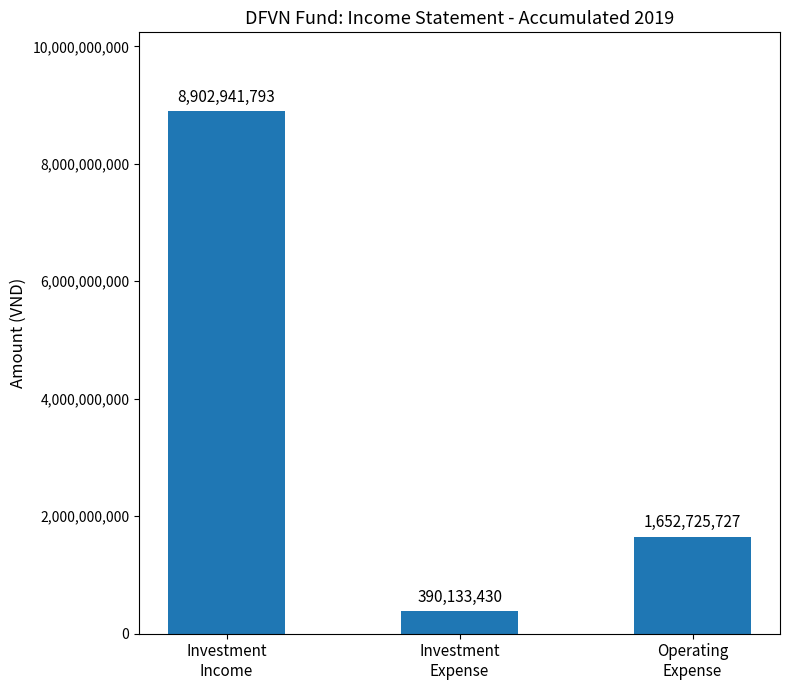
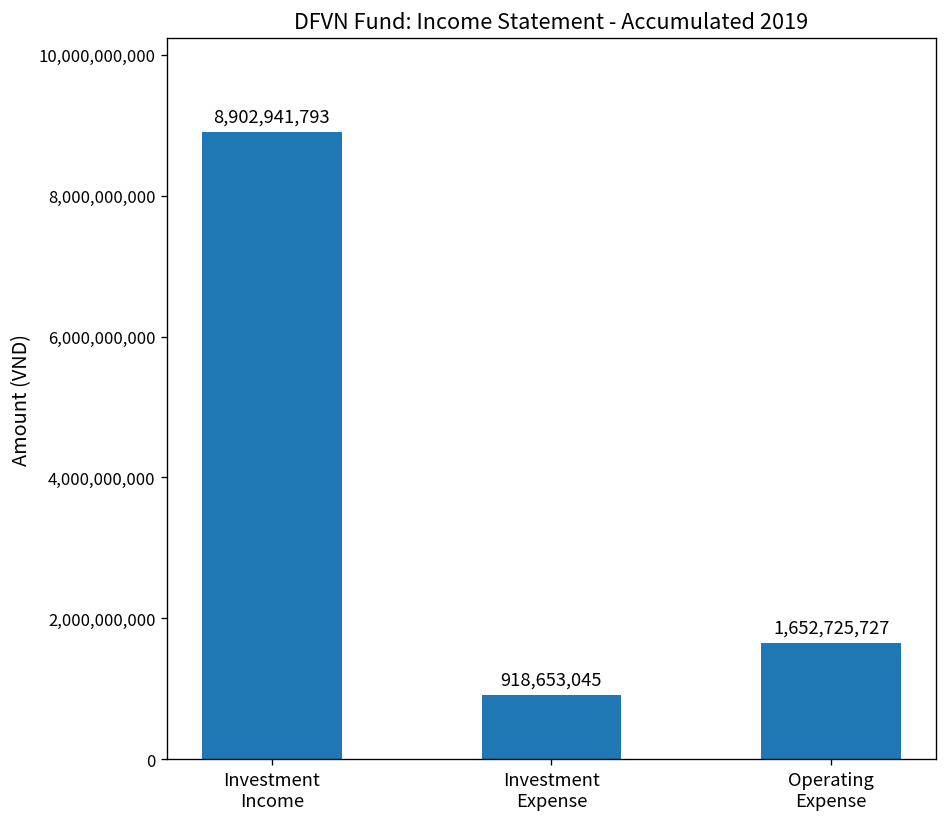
  {
    "Investment Income": "8,902,941,793",
-   "Investment Expense": "390,133,430",
+   "Investment Expense": "918,653,045",
    "Operating Expense": "1,652,725,727"
  }
